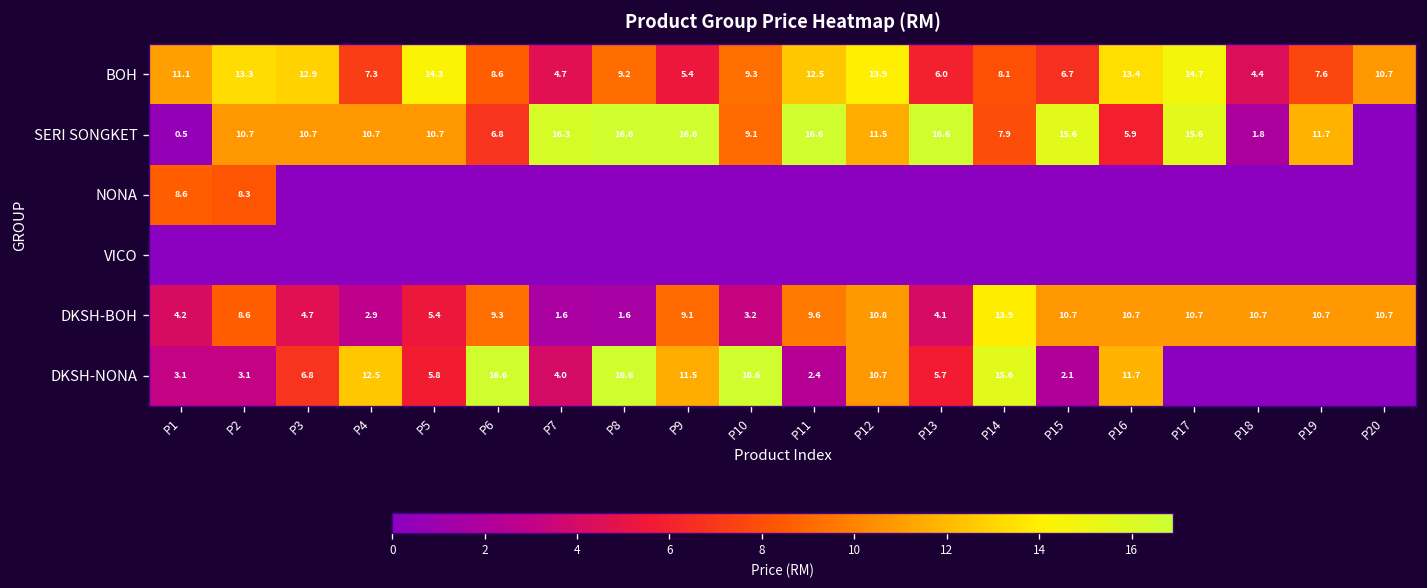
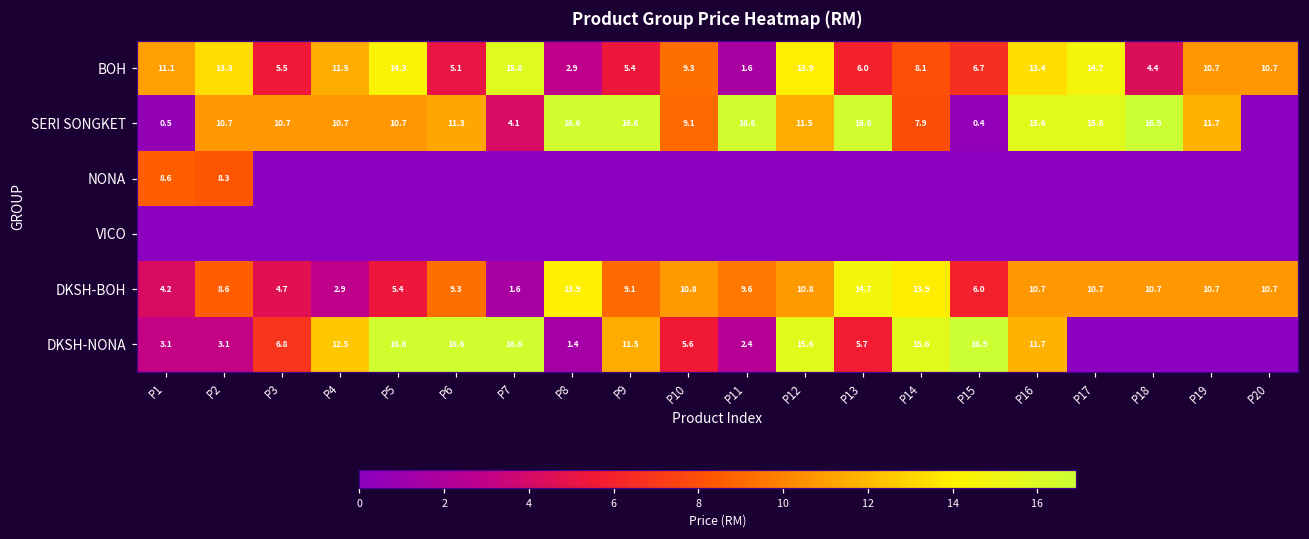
  {
    "BOH": {
-     "P3": 12.9,
-     "P4": 7.3,
-     "P6": 8.6,
-     "P7": 4.7,
-     "P8": 9.2,
-     "P11": 12.5,
-     "P19": 7.6
+     "P3": 5.5,
+     "P4": 11.5,
+     "P6": 5.1,
+     "P7": 15.8,
+     "P8": 2.9,
+     "P11": 1.6,
+     "P19": 10.7
    },
    "SERI SONGKET": {
-     "P6": 6.8,
-     "P7": 16.3,
-     "P15": 15.6,
-     "P16": 5.9,
-     "P18": 1.8
+     "P6": 11.3,
+     "P7": 4.1,
+     "P15": 0.4,
+     "P16": 15.6,
+     "P18": 16.9
    },
    "DKSH-BOH": {
-     "P8": 1.6,
-     "P10": 3.2,
-     "P13": 4.1,
-     "P15": 10.7
+     "P8": 13.9,
+     "P10": 10.8,
+     "P13": 14.7,
+     "P15": 6.0
    },
    "DKSH-NONA": {
-     "P5": 5.8,
-     "P7": 4.0,
-     "P8": 16.6,
-     "P10": 16.6,
-     "P12": 10.7,
-     "P15": 2.1
+     "P5": 16.6,
+     "P7": 16.6,
+     "P8": 1.4,
+     "P10": 5.6,
+     "P12": 15.6,
+     "P15": 16.9
    }
  }
